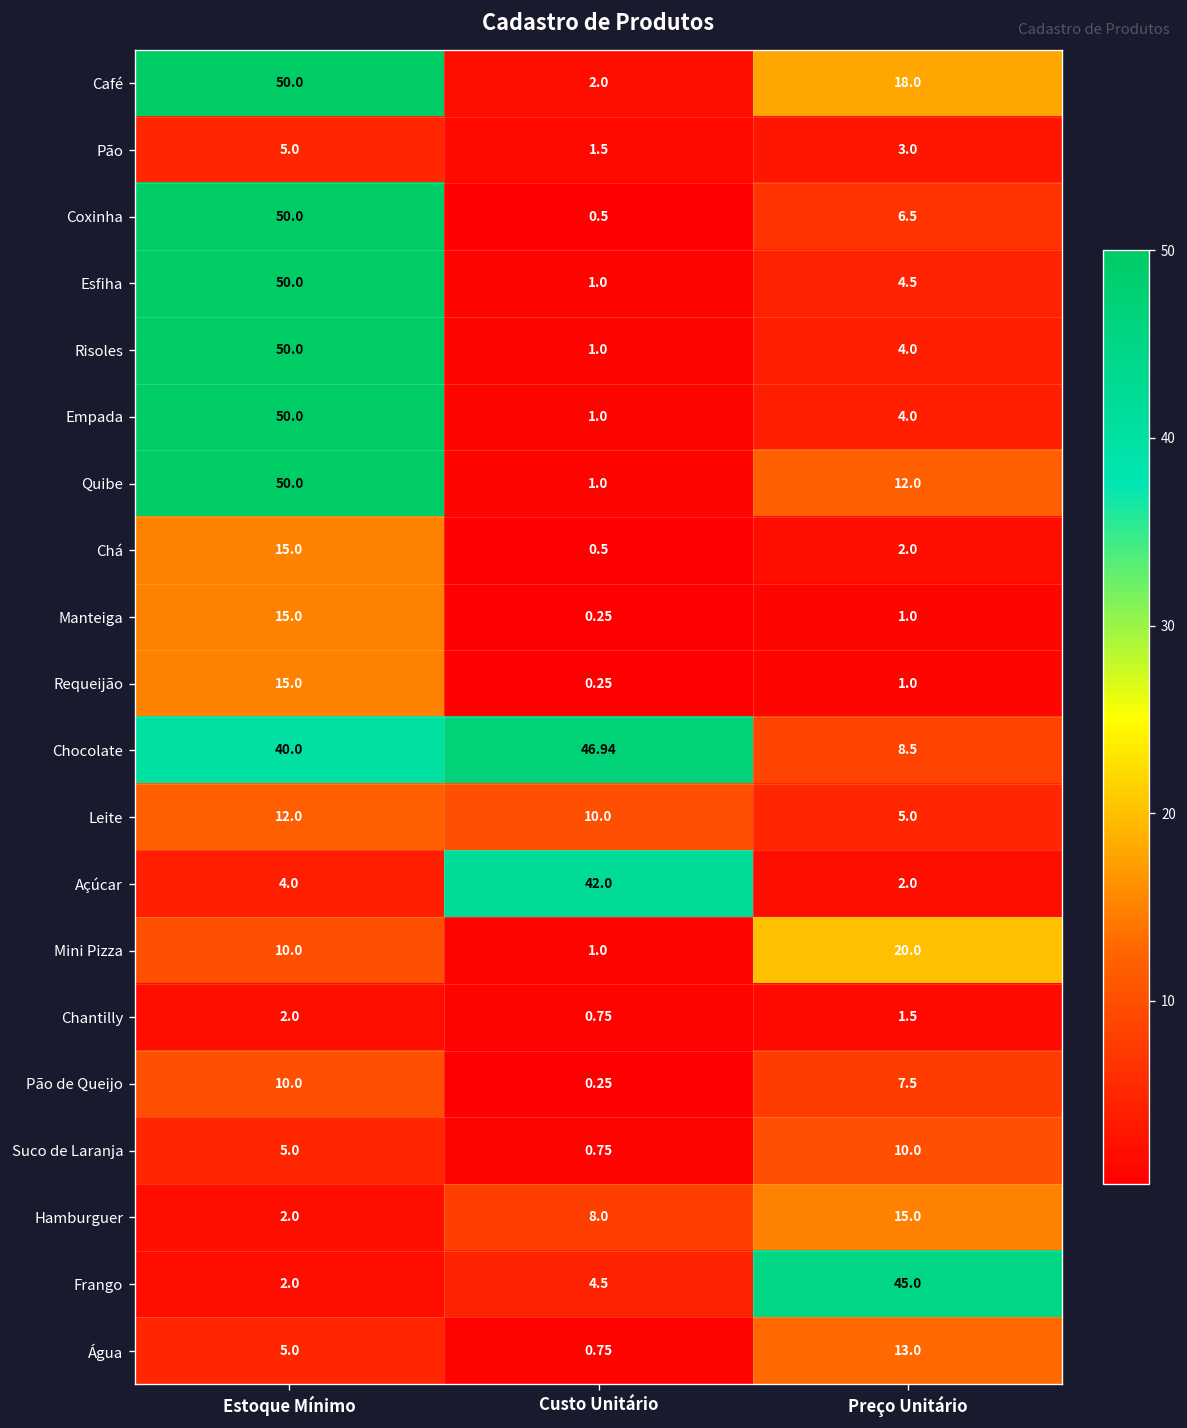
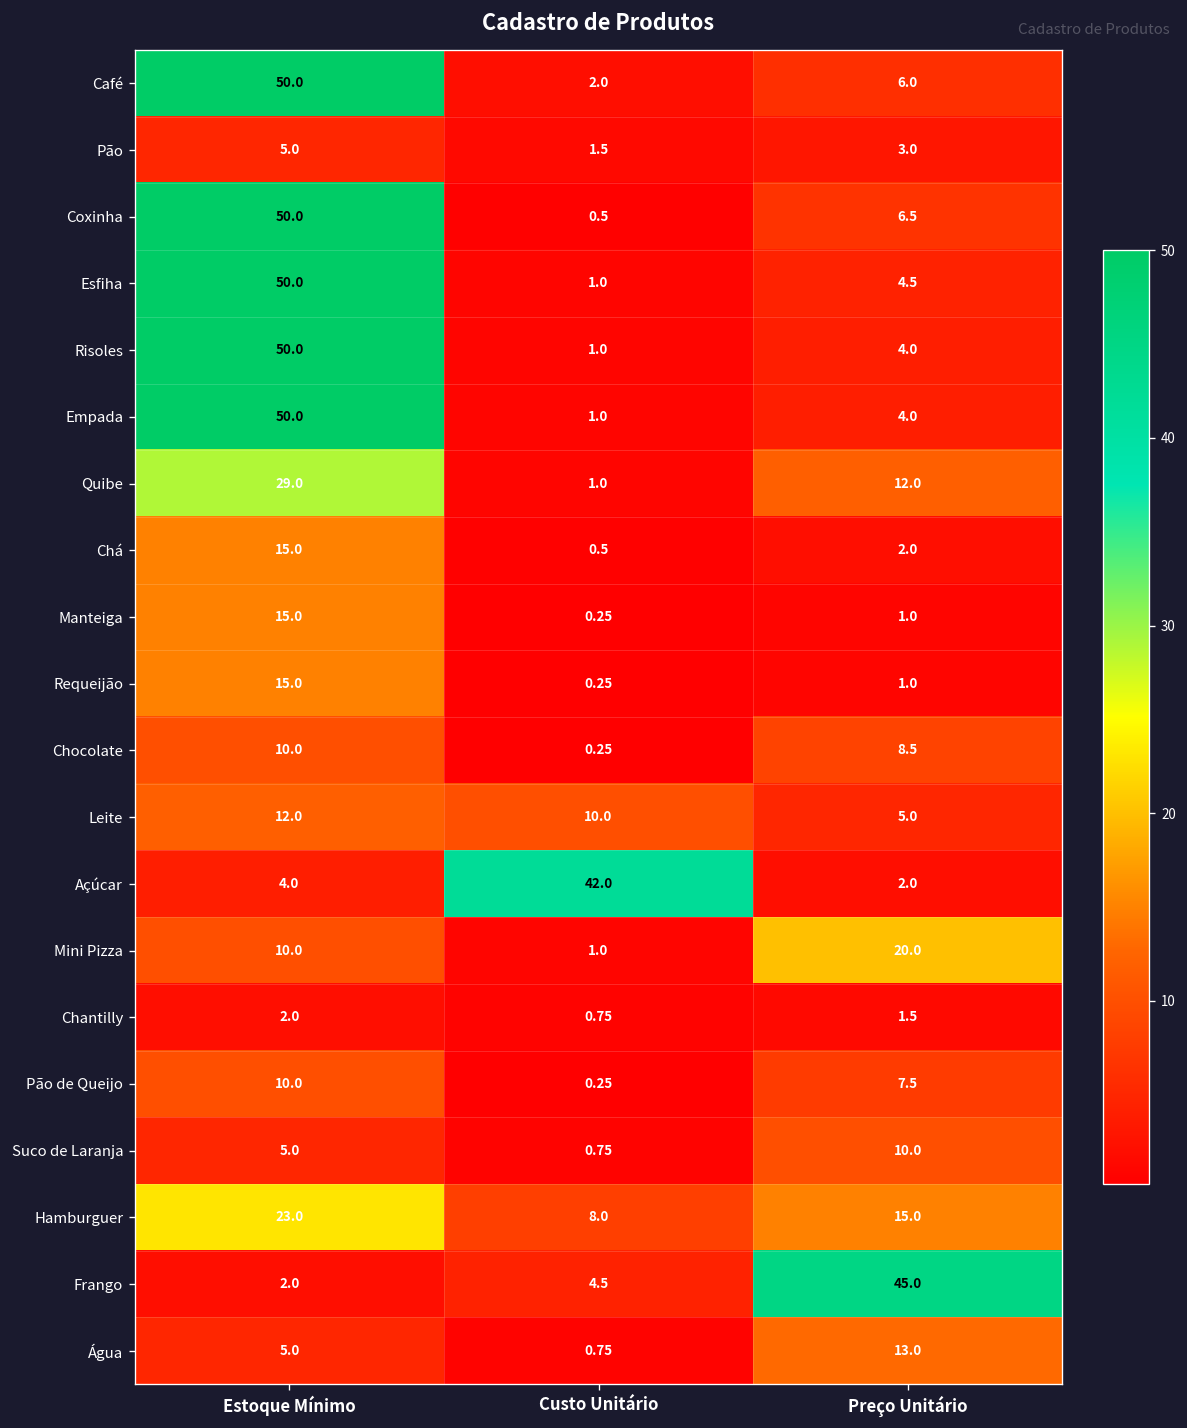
  {
    "Café": {
      "Estoque Mínimo": 50.0,
      "Custo Unitário": 2.0,
-     "Preço Unitário": 18.0
+     "Preço Unitário": 6.0
    },
    "Pão": {
      "Estoque Mínimo": 5.0,
      "Custo Unitário": 1.5,
      "Preço Unitário": 3.0
    },
    "Coxinha": {
      "Estoque Mínimo": 50.0,
      "Custo Unitário": 0.5,
      "Preço Unitário": 6.5
    },
    "Esfiha": {
      "Estoque Mínimo": 50.0,
      "Custo Unitário": 1.0,
      "Preço Unitário": 4.5
    },
    "Risoles": {
      "Estoque Mínimo": 50.0,
      "Custo Unitário": 1.0,
      "Preço Unitário": 4.0
    },
    "Empada": {
      "Estoque Mínimo": 50.0,
      "Custo Unitário": 1.0,
      "Preço Unitário": 4.0
    },
    "Quibe": {
-     "Estoque Mínimo": 50.0,
+     "Estoque Mínimo": 29.0,
      "Custo Unitário": 1.0,
      "Preço Unitário": 12.0
    },
    "Chá": {
      "Estoque Mínimo": 15.0,
      "Custo Unitário": 0.5,
      "Preço Unitário": 2.0
    },
    "Manteiga": {
      "Estoque Mínimo": 15.0,
      "Custo Unitário": 0.25,
      "Preço Unitário": 1.0
    },
    "Requeijão": {
      "Estoque Mínimo": 15.0,
      "Custo Unitário": 0.25,
      "Preço Unitário": 1.0
    },
    "Chocolate": {
-     "Estoque Mínimo": 40.0,
-     "Custo Unitário": 46.94,
+     "Estoque Mínimo": 10.0,
+     "Custo Unitário": 0.25,
      "Preço Unitário": 8.5
    },
    "Leite": {
      "Estoque Mínimo": 12.0,
      "Custo Unitário": 10.0,
      "Preço Unitário": 5.0
    },
    "Açúcar": {
      "Estoque Mínimo": 4.0,
      "Custo Unitário": 42.0,
      "Preço Unitário": 2.0
    },
    "Mini Pizza": {
      "Estoque Mínimo": 10.0,
      "Custo Unitário": 1.0,
      "Preço Unitário": 20.0
    },
    "Chantilly": {
      "Estoque Mínimo": 2.0,
      "Custo Unitário": 0.75,
      "Preço Unitário": 1.5
    },
    "Pão de Queijo": {
      "Estoque Mínimo": 10.0,
      "Custo Unitário": 0.25,
      "Preço Unitário": 7.5
    },
    "Suco de Laranja": {
      "Estoque Mínimo": 5.0,
      "Custo Unitário": 0.75,
      "Preço Unitário": 10.0
    },
    "Hamburguer": {
-     "Estoque Mínimo": 2.0,
+     "Estoque Mínimo": 23.0,
      "Custo Unitário": 8.0,
      "Preço Unitário": 15.0
    },
    "Frango": {
      "Estoque Mínimo": 2.0,
      "Custo Unitário": 4.5,
      "Preço Unitário": 45.0
    },
    "Água": {
      "Estoque Mínimo": 5.0,
      "Custo Unitário": 0.75,
      "Preço Unitário": 13.0
    }
  }
